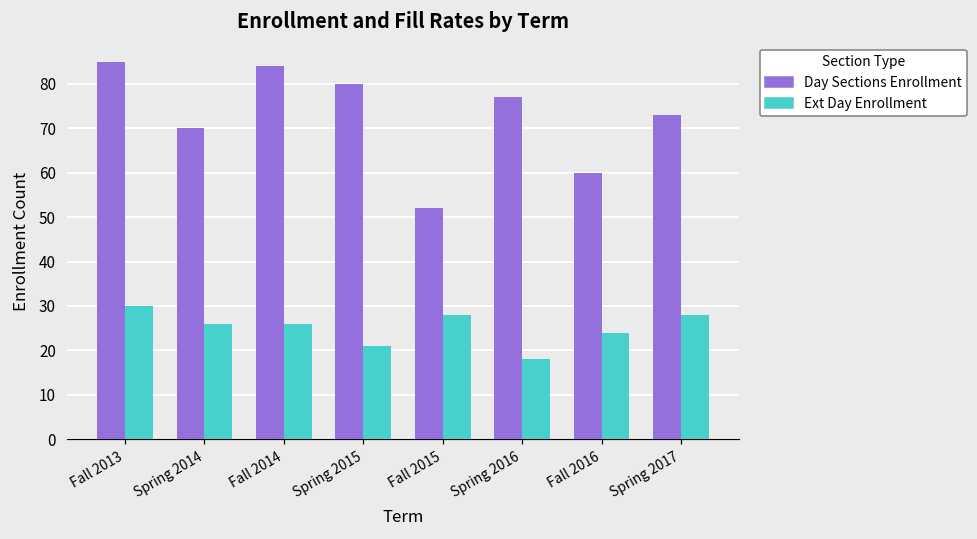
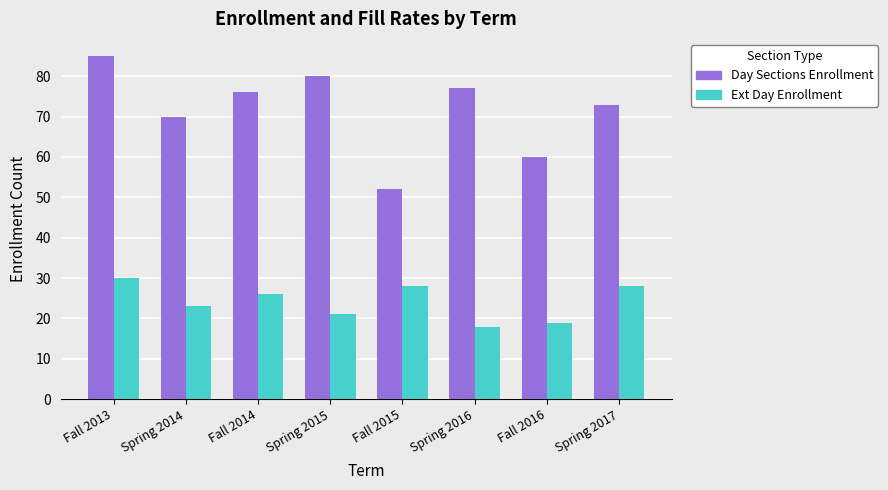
  {
    "Day Sections Enrollment": {
      "Fall 2013": 85,
      "Spring 2014": 70,
-     "Fall 2014": 84,
+     "Fall 2014": 76,
      "Spring 2015": 80,
      "Fall 2015": 52,
      "Spring 2016": 77,
      "Fall 2016": 60,
      "Spring 2017": 73
    },
    "Ext Day Enrollment": {
      "Fall 2013": 30,
-     "Spring 2014": 26,
+     "Spring 2014": 23,
      "Fall 2014": 26,
      "Spring 2015": 21,
      "Fall 2015": 28,
      "Spring 2016": 18,
-     "Fall 2016": 24,
+     "Fall 2016": 19,
      "Spring 2017": 28
    }
  }
